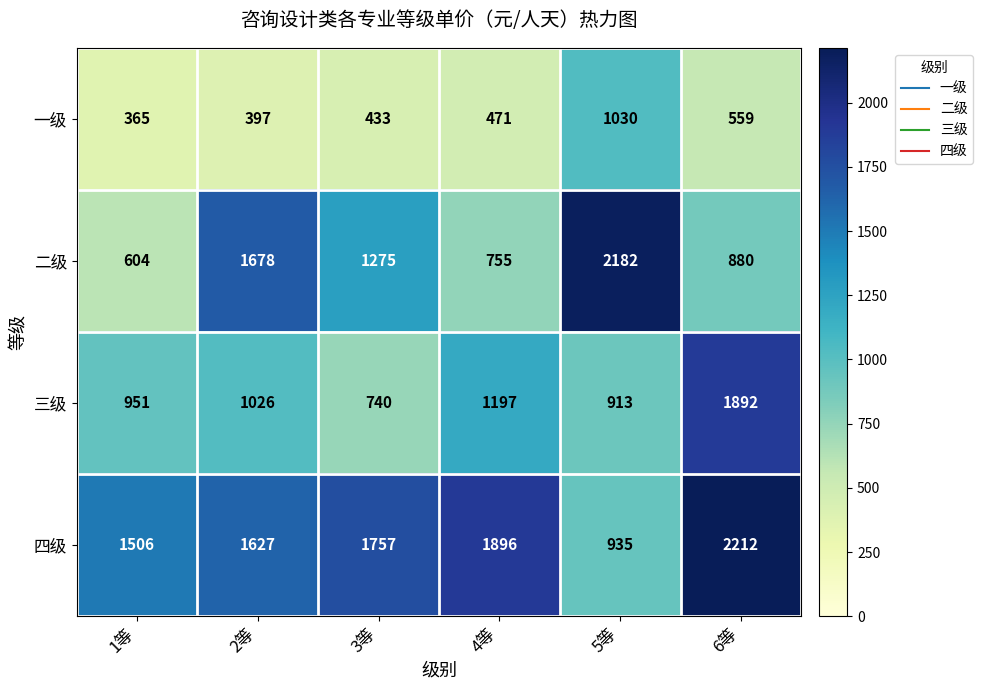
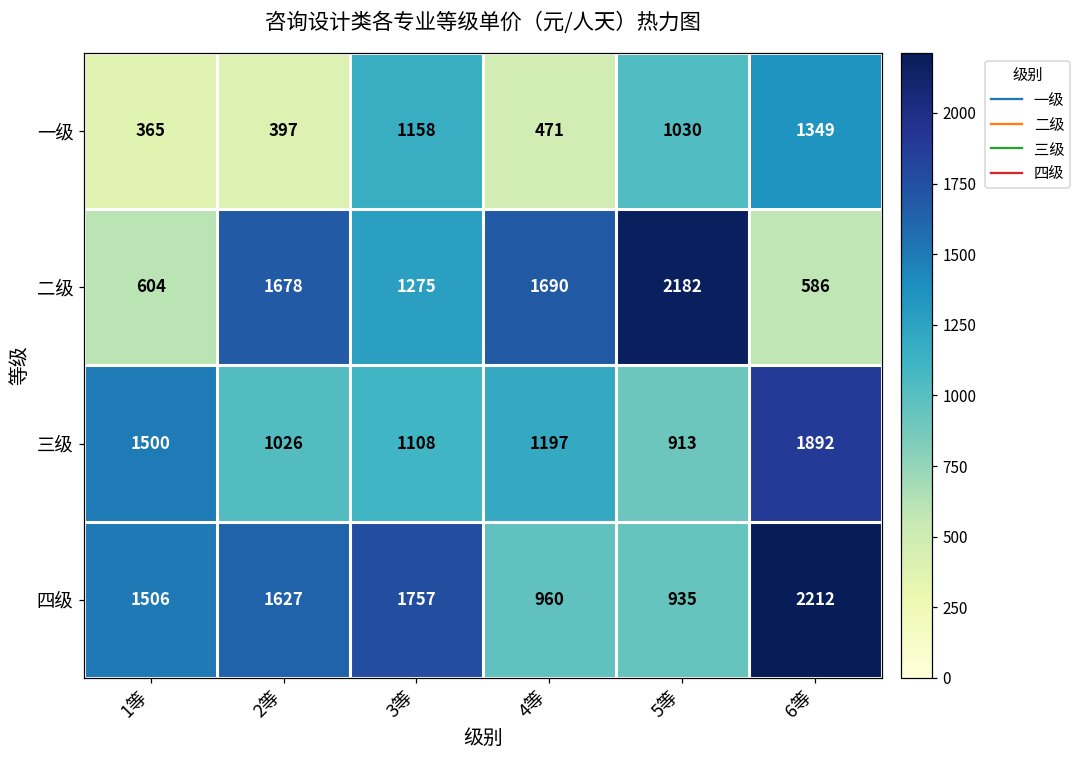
  {
    "一级": {
      "1等": 365,
      "2等": 397,
-     "3等": 433,
+     "3等": 1158,
      "4等": 471,
      "5等": 1030,
-     "6等": 559
+     "6等": 1349
    },
    "二级": {
      "1等": 604,
      "2等": 1678,
      "3等": 1275,
-     "4等": 755,
+     "4等": 1690,
      "5等": 2182,
-     "6等": 880
+     "6等": 586
    },
    "三级": {
-     "1等": 951,
+     "1等": 1500,
      "2等": 1026,
-     "3等": 740,
+     "3等": 1108,
      "4等": 1197,
      "5等": 913,
      "6等": 1892
    },
    "四级": {
      "1等": 1506,
      "2等": 1627,
      "3等": 1757,
-     "4等": 1896,
+     "4等": 960,
      "5等": 935,
      "6等": 2212
    }
  }
